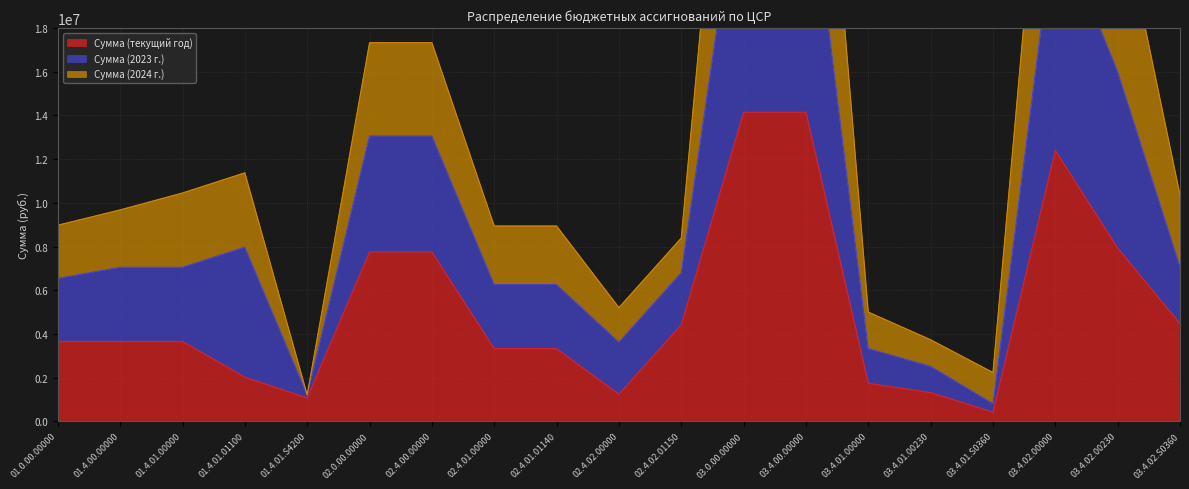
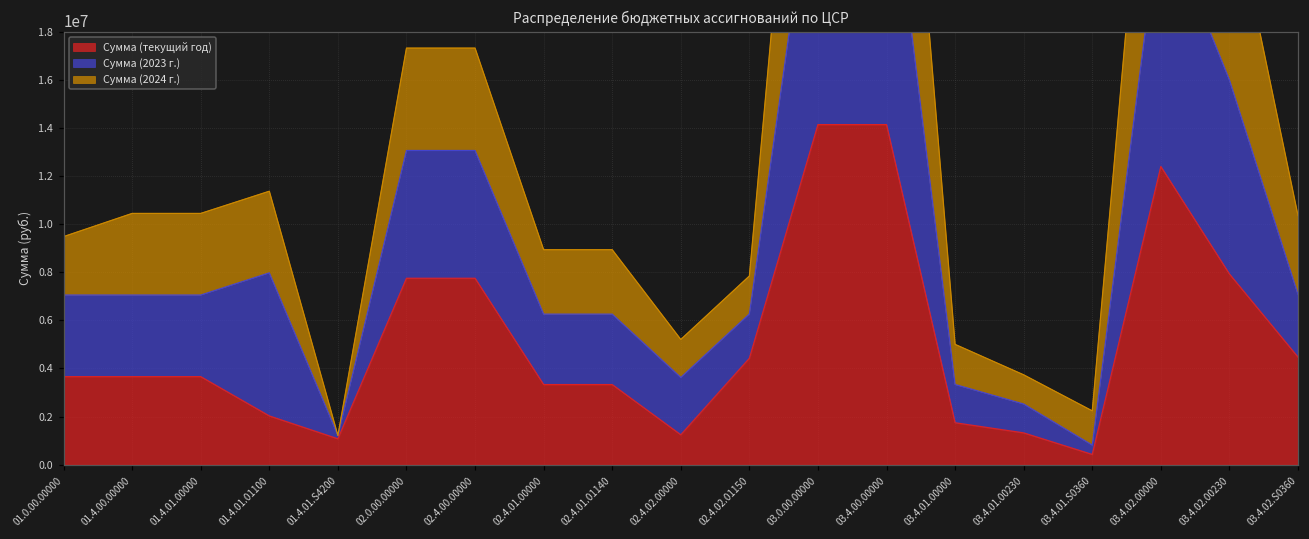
  {
    "Сумма (текущий год)": {
      "01.0.00.00000": 3700000,
      "01.4.00.00000": 3700000,
      "01.4.01.00000": 3700000,
      "01.4.01.01100": 2000000,
      "01.4.01.S4200": 1100000,
      "02.0.00.00000": 7800000,
      "02.4.00.00000": 7800000,
      "02.4.01.00000": 3300000,
      "02.4.01.01140": 3300000,
      "02.4.02.00000": 1200000,
      "02.4.02.01150": 4400000,
      "03.0.00.00000": 14100000,
      "03.4.00.00000": 14100000,
      "03.4.01.00000": 1700000,
      "03.4.01.00230": 1300000,
      "03.4.01.S0360": 400000,
      "03.4.02.00000": 12400000,
      "03.4.02.00230": 7900000,
      "03.4.02.S0360": 4500000
    },
    "Сумма (2023 г.)": {
-     "01.0.00.00000": 2900000,
+     "01.0.00.00000": 3400000,
      "01.4.00.00000": 3400000,
      "01.4.01.00000": 3400000,
      "01.4.01.01100": 6000000,
      "02.0.00.00000": 5300000,
      "02.4.00.00000": 5300000,
      "02.4.01.00000": 2900000,
      "02.4.01.01140": 2900000,
      "02.4.02.00000": 2400000,
-     "02.4.02.01150": 2400000,
+     "02.4.02.01150": 1800000,
      "03.4.01.00000": 1600000,
      "03.4.01.00230": 1200000,
      "03.4.01.S0360": 400000,
      "03.4.02.00230": 8100000,
      "03.4.02.S0360": 2600000
    },
    "Сумма (2024 г.)": {
      "01.0.00.00000": 2400000,
-     "01.4.00.00000": 2600000,
+     "01.4.00.00000": 3400000,
      "01.4.01.00000": 3400000,
      "01.4.01.01100": 3400000,
      "02.0.00.00000": 4300000,
      "02.4.00.00000": 4300000,
      "02.4.01.00000": 2700000,
      "02.4.01.01140": 2700000,
      "02.4.02.00000": 1600000,
      "02.4.02.01150": 1600000,
      "03.4.01.00000": 1700000,
      "03.4.01.00230": 1200000,
      "03.4.01.S0360": 1400000,
      "03.4.02.S0360": 3300000
    }
  }
